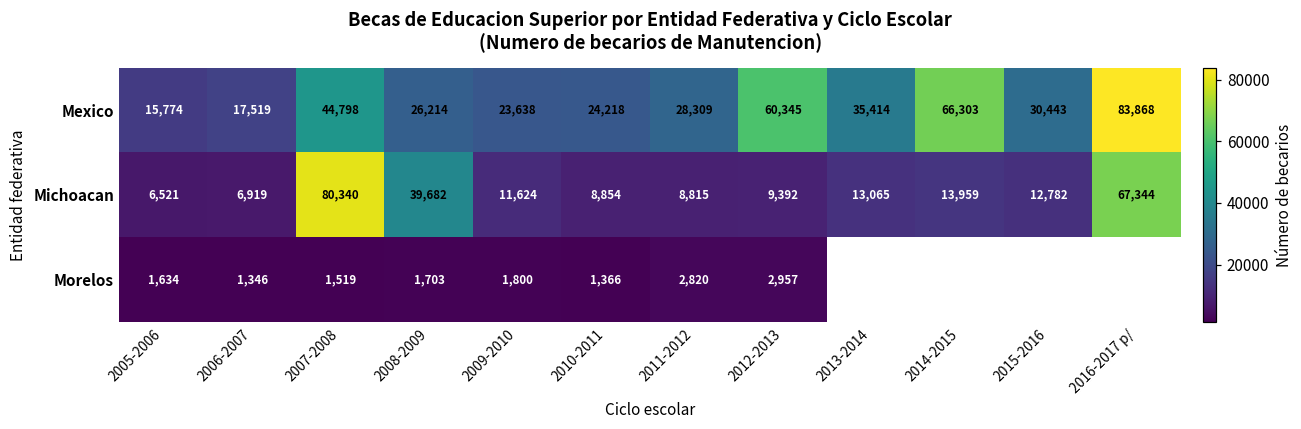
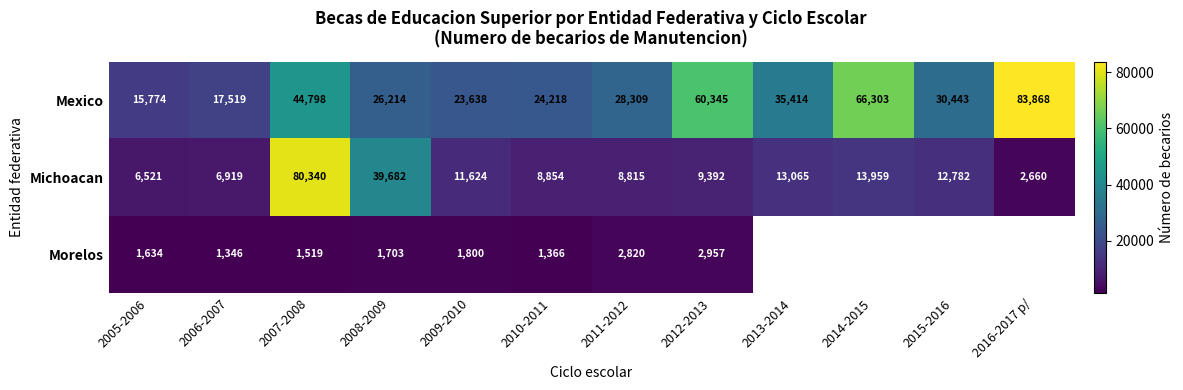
  {
    "Mexico": {
      "2005-2006": "15,774",
      "2006-2007": "17,519",
      "2007-2008": "44,798",
      "2008-2009": "26,214",
      "2009-2010": "23,638",
      "2010-2011": "24,218",
      "2011-2012": "28,309",
      "2012-2013": "60,345",
      "2013-2014": "35,414",
      "2014-2015": "66,303",
      "2015-2016": "30,443",
      "2016-2017 p/": "83,868"
    },
    "Michoacan": {
      "2005-2006": "6,521",
      "2006-2007": "6,919",
      "2007-2008": "80,340",
      "2008-2009": "39,682",
      "2009-2010": "11,624",
      "2010-2011": "8,854",
      "2011-2012": "8,815",
      "2012-2013": "9,392",
      "2013-2014": "13,065",
      "2014-2015": "13,959",
      "2015-2016": "12,782",
-     "2016-2017 p/": "67,344"
+     "2016-2017 p/": "2,660"
    },
    "Morelos": {
      "2005-2006": "1,634",
      "2006-2007": "1,346",
      "2007-2008": "1,519",
      "2008-2009": "1,703",
      "2009-2010": "1,800",
      "2010-2011": "1,366",
      "2011-2012": "2,820",
      "2012-2013": "2,957"
    }
  }
